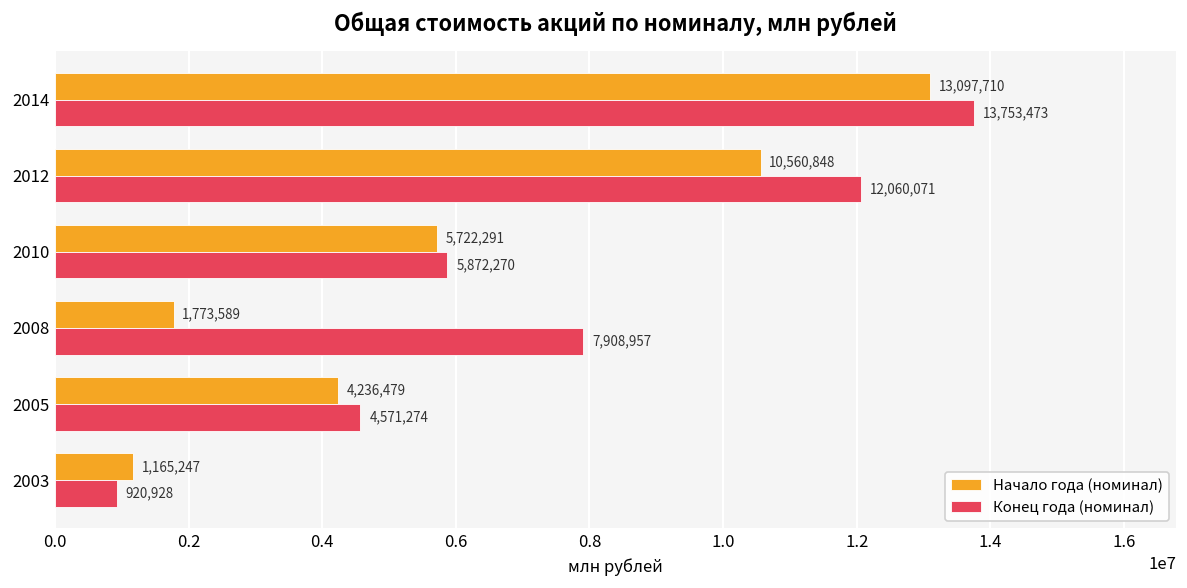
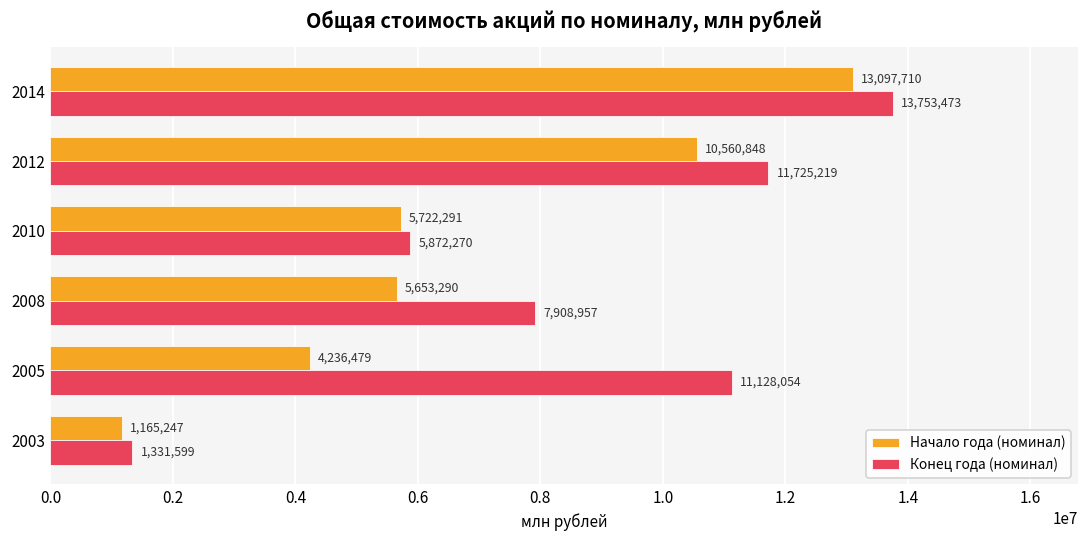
  {
    "Начало года (номинал)": {
      "2014": "13,097,710",
      "2012": "10,560,848",
      "2010": "5,722,291",
-     "2008": "1,773,589",
+     "2008": "5,653,290",
      "2005": "4,236,479",
      "2003": "1,165,247"
    },
    "Конец года (номинал)": {
      "2014": "13,753,473",
-     "2012": "12,060,071",
+     "2012": "11,725,219",
      "2010": "5,872,270",
      "2008": "7,908,957",
-     "2005": "4,571,274",
-     "2003": "920,928"
+     "2005": "11,128,054",
+     "2003": "1,331,599"
    }
  }
